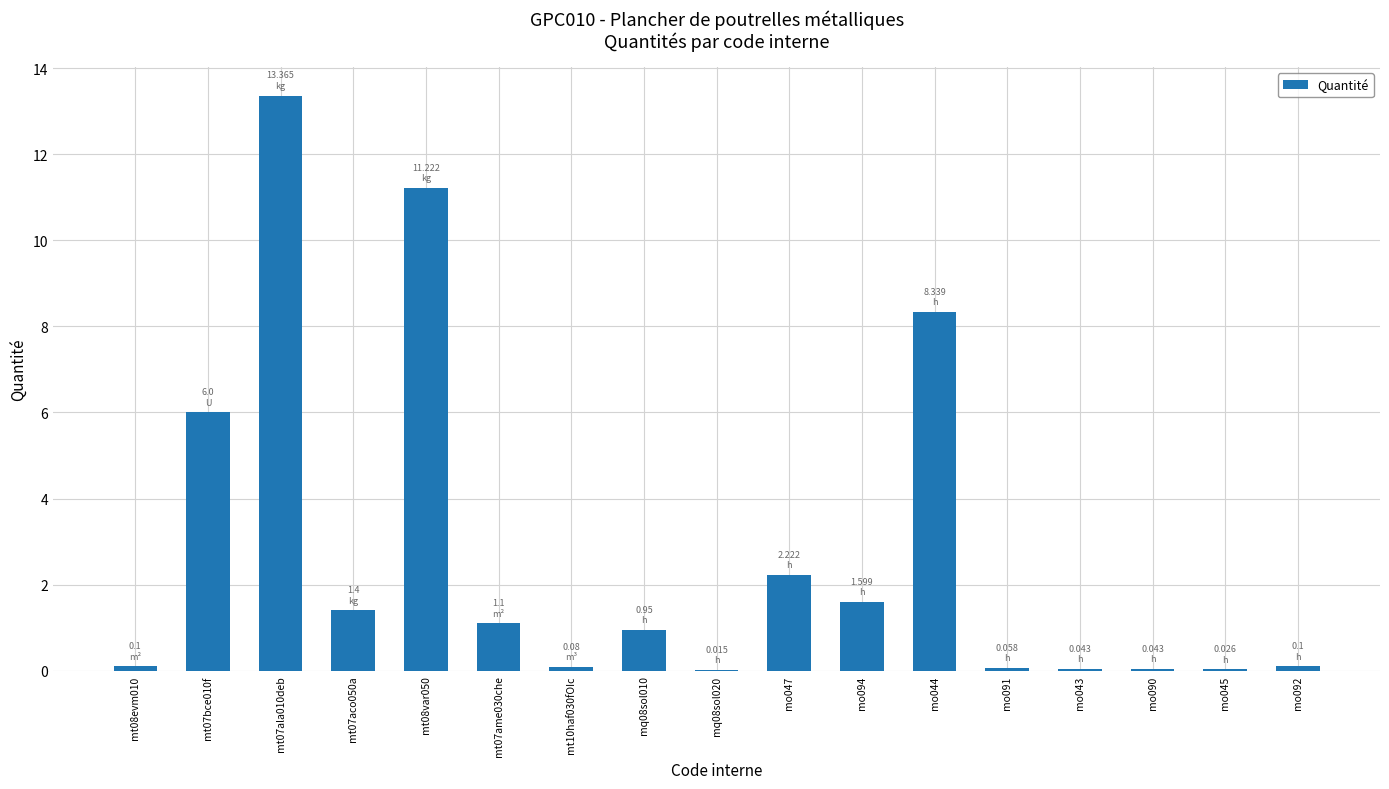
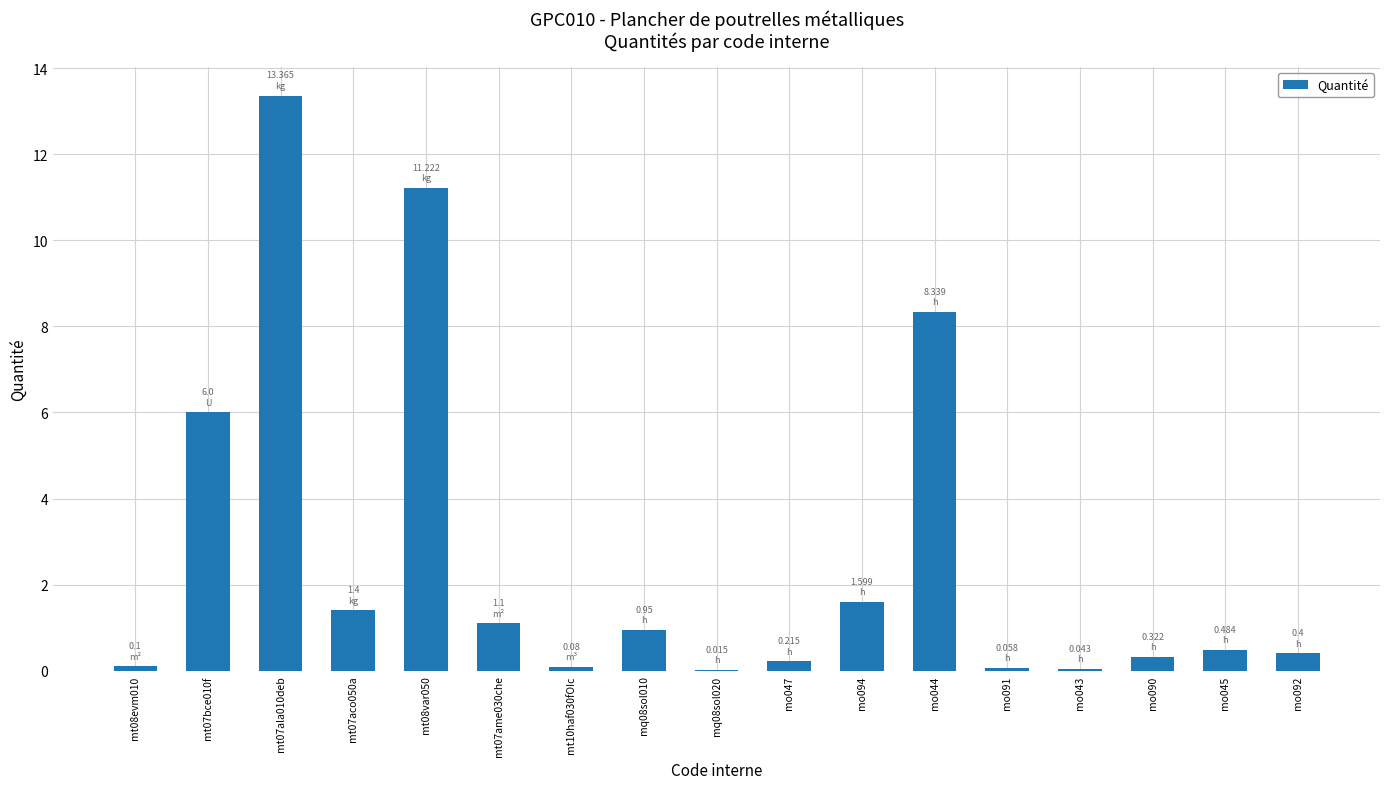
  {
    "mt08evm010": 0.1,
    "mt07bce010f": 6.0,
    "mt07ala010deb": 13.365,
    "mt07aco050a": 1.4,
    "mt08var050": 11.222,
    "mt07ame030che": 1.1,
    "mt10haf030fOIc": 0.08,
    "mq08sol010": 0.95,
    "mq08sol020": 0.015,
-   "mo047": 2.222,
+   "mo047": 0.215,
    "mo094": 1.599,
    "mo044": 8.339,
    "mo091": 0.058,
    "mo043": 0.043,
-   "mo090": 0.043,
-   "mo045": 0.026,
-   "mo092": 0.1
+   "mo090": 0.322,
+   "mo045": 0.484,
+   "mo092": 0.4
  }
